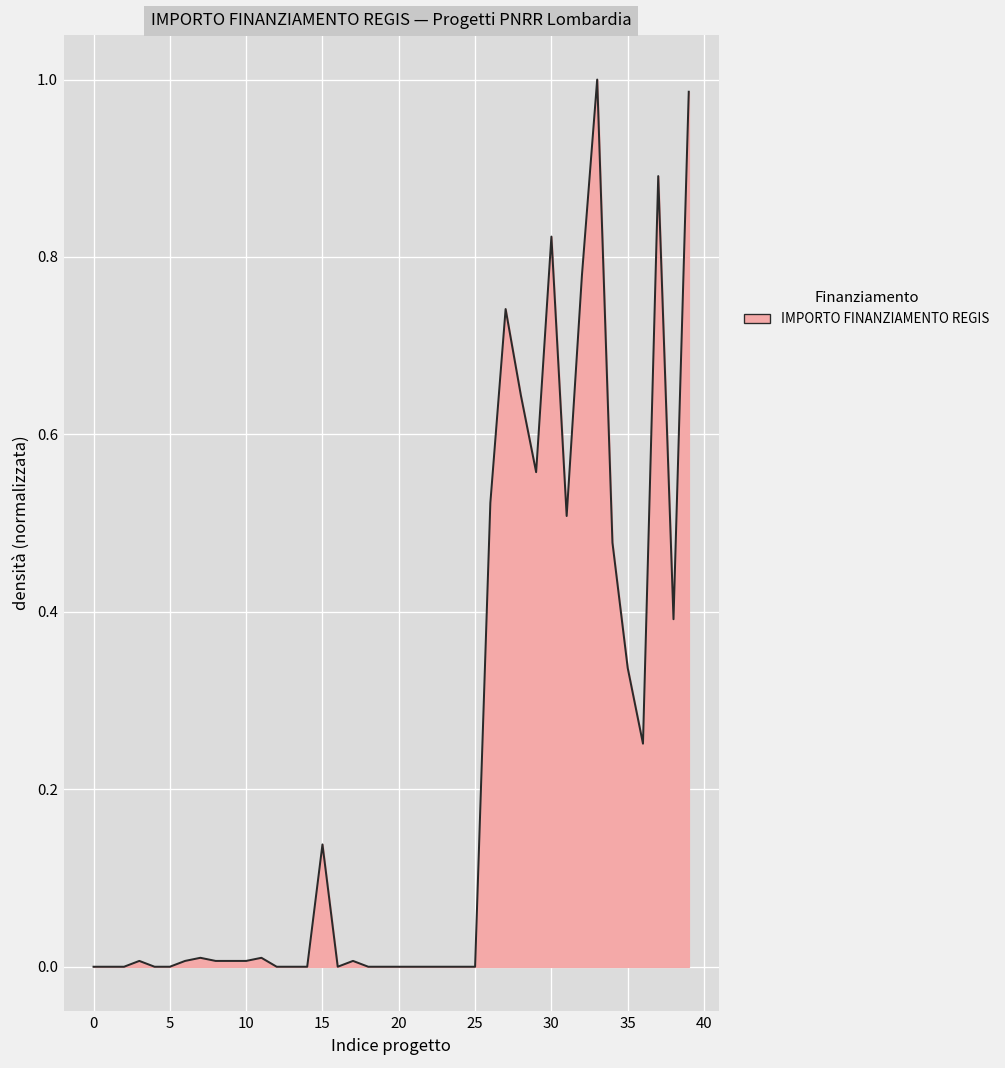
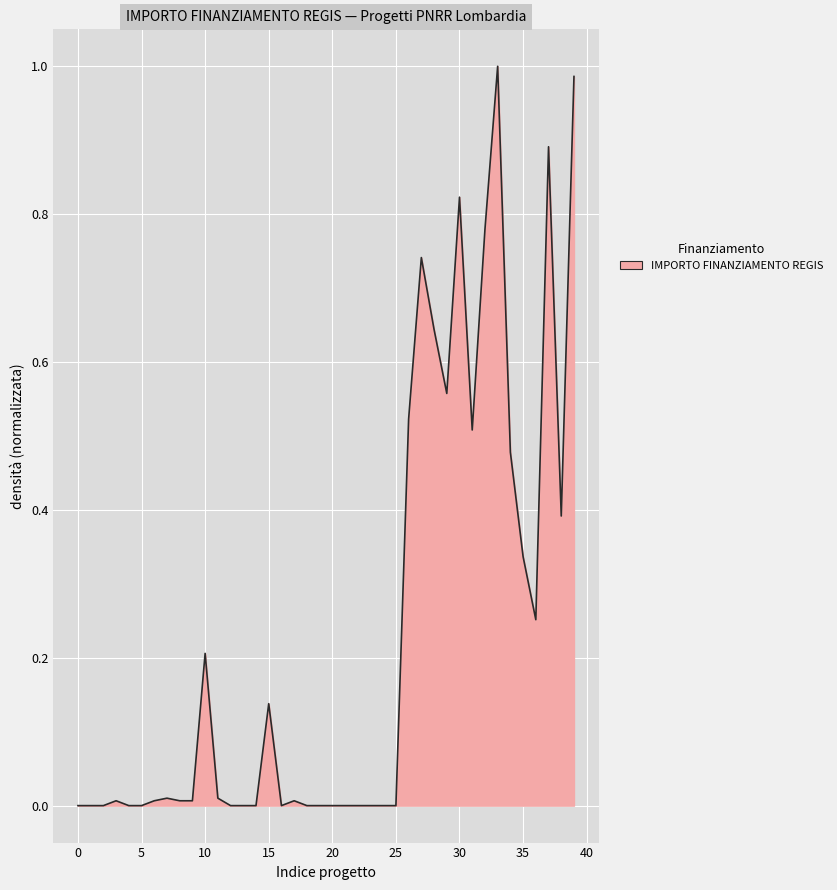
  {
    "0": 0.00,
    "5": 0.00,
-   "10": 0.01,
+   "10": 0.21,
    "15": 0.14,
    "20": 0.00,
    "25": 0.00,
    "30": 0.82,
    "35": 0.34
  }
